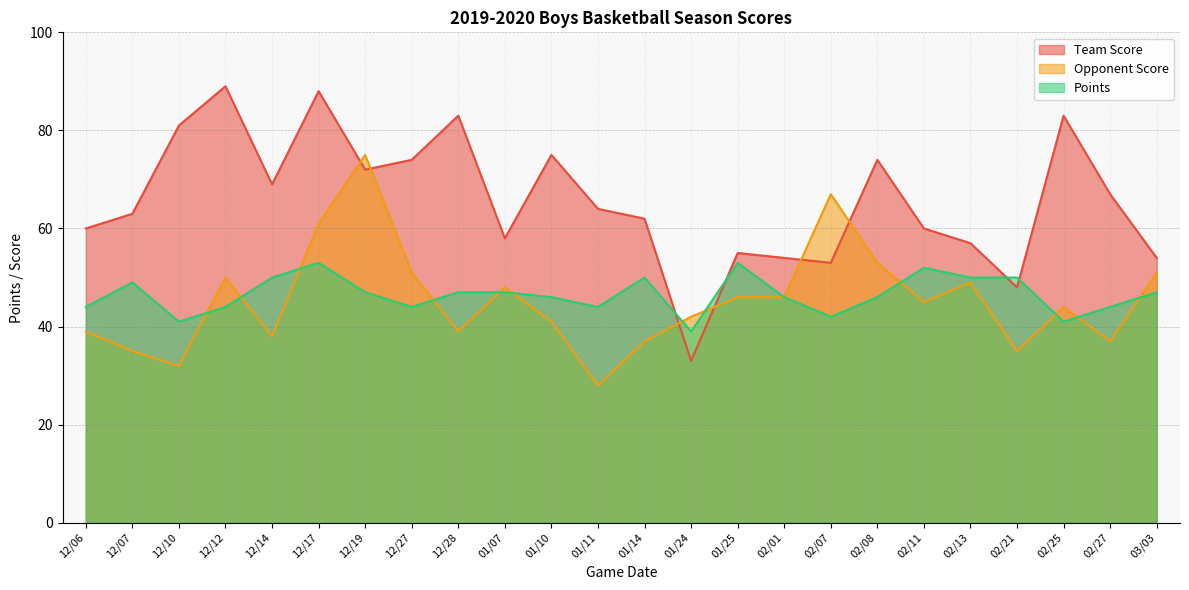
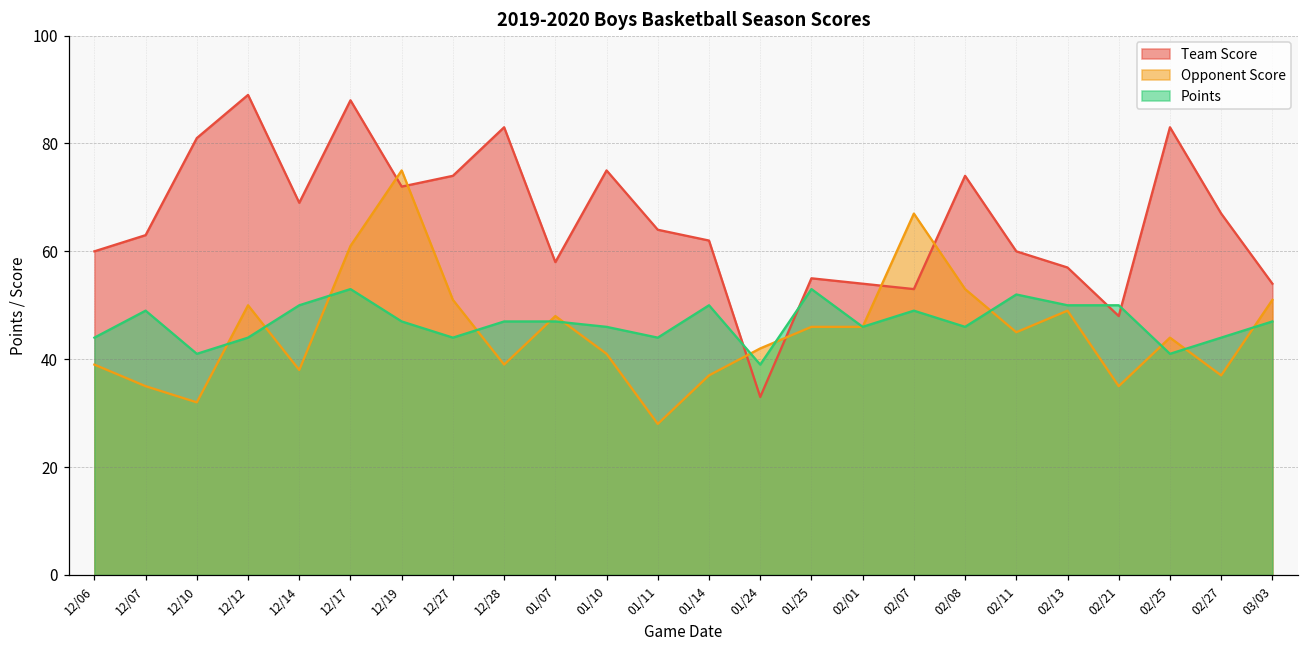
  {
    "Team Score": {
      "12/06": 60,
      "12/07": 63,
      "12/10": 81,
      "12/12": 89,
      "12/14": 69,
      "12/17": 88,
      "12/19": 72,
      "12/27": 74,
      "12/28": 83,
      "01/07": 58,
      "01/10": 75,
      "01/11": 64,
      "01/14": 62,
      "01/24": 33,
      "01/25": 55,
      "02/01": 54,
      "02/07": 53,
      "02/08": 74,
      "02/11": 60,
      "02/13": 57,
      "02/21": 48,
      "02/25": 83,
      "02/27": 67,
      "03/03": 54
    },
    "Opponent Score": {
      "12/06": 39,
      "12/07": 35,
      "12/10": 32,
      "12/12": 50,
      "12/14": 38,
      "12/17": 61,
      "12/19": 75,
      "12/27": 51,
      "12/28": 39,
      "01/07": 48,
      "01/10": 41,
      "01/11": 28,
      "01/14": 37,
      "01/24": 42,
      "01/25": 46,
      "02/07": 67,
      "02/08": 53,
      "02/11": 45,
      "02/13": 49,
      "02/21": 35,
      "02/25": 44,
      "02/27": 37,
      "03/03": 51
    },
    "Points": {
      "12/06": 44,
      "12/07": 49,
      "12/10": 41,
      "12/12": 44,
      "12/14": 50,
      "12/17": 53,
      "12/19": 47,
      "12/27": 44,
      "12/28": 47,
      "01/07": 47,
      "01/10": 46,
      "01/11": 44,
      "01/14": 50,
      "01/24": 39,
      "01/25": 53,
-     "02/07": 42,
+     "02/07": 49,
      "02/08": 46,
      "02/11": 52,
      "02/13": 50,
      "02/21": 50,
      "02/25": 41,
      "02/27": 44,
      "03/03": 47
    }
  }
